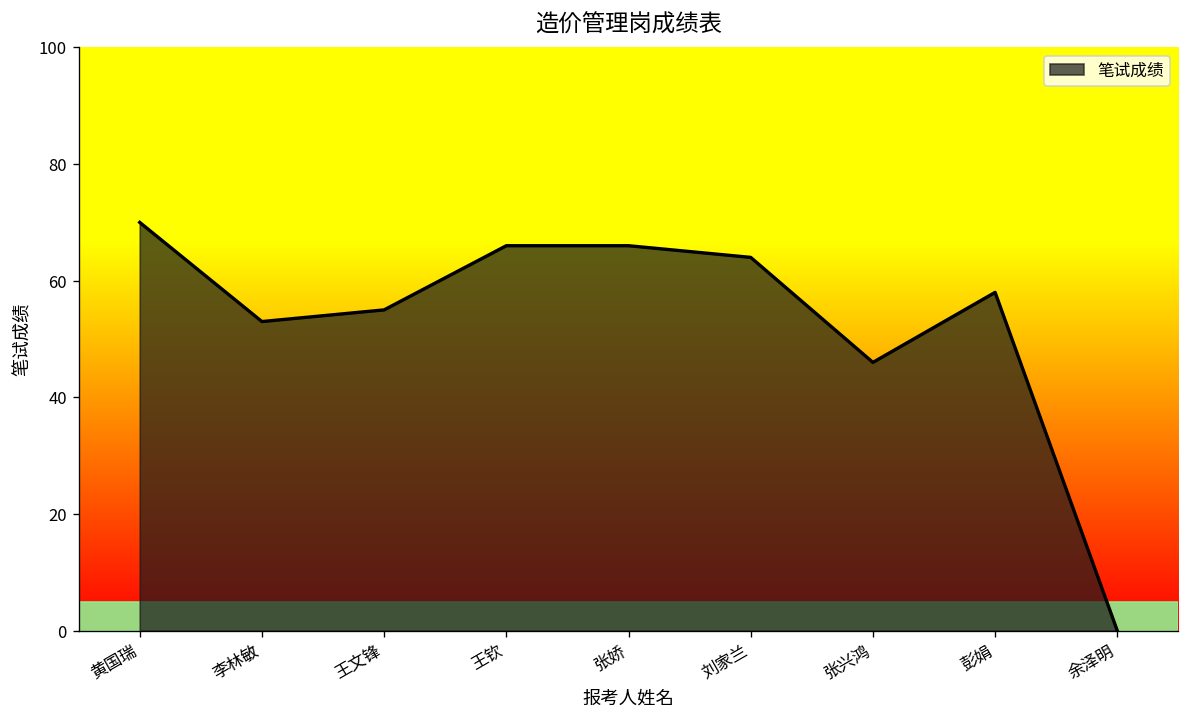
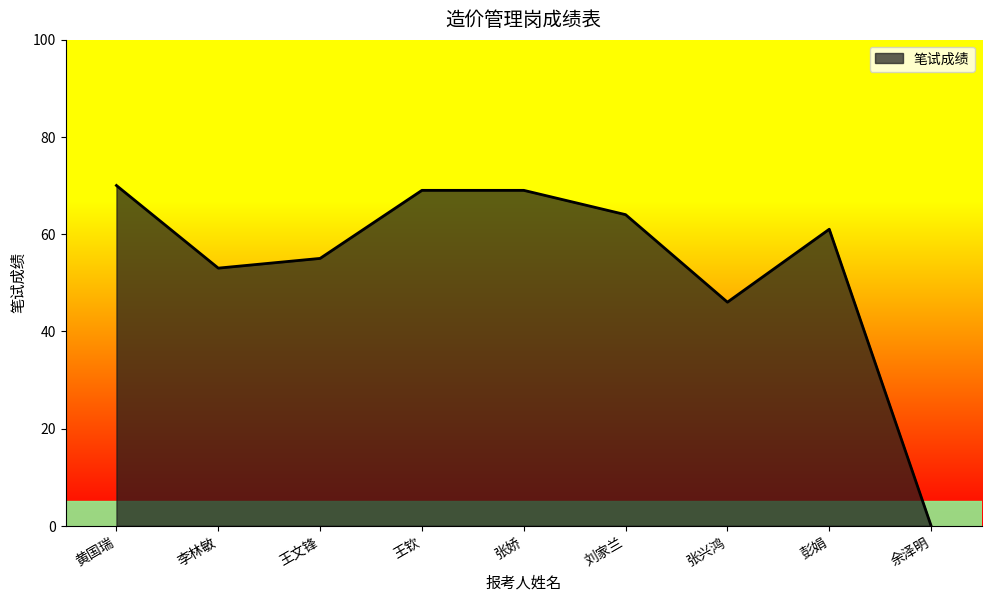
  {
    "黄国瑞": 70,
    "李林敏": 53,
    "王文锋": 55,
-   "王钦": 66,
-   "张娇": 66,
+   "王钦": 69,
+   "张娇": 69,
    "刘家兰": 64,
    "张兴鸿": 46,
-   "彭娟": 58
+   "彭娟": 61
  }
